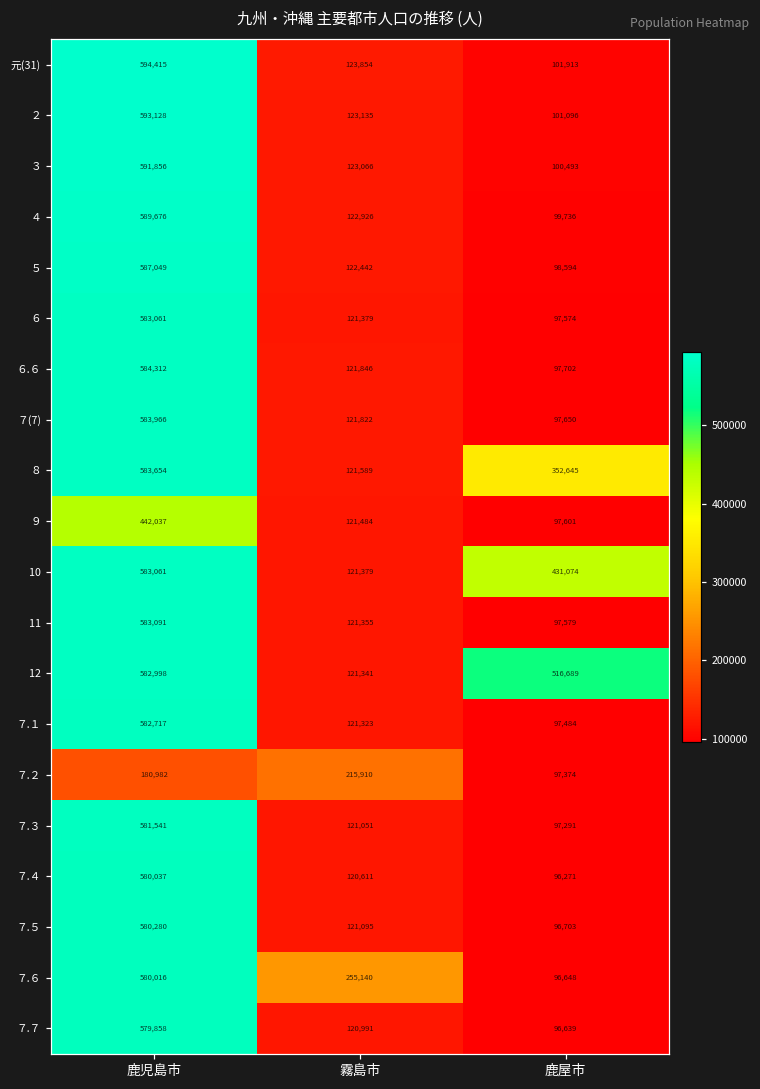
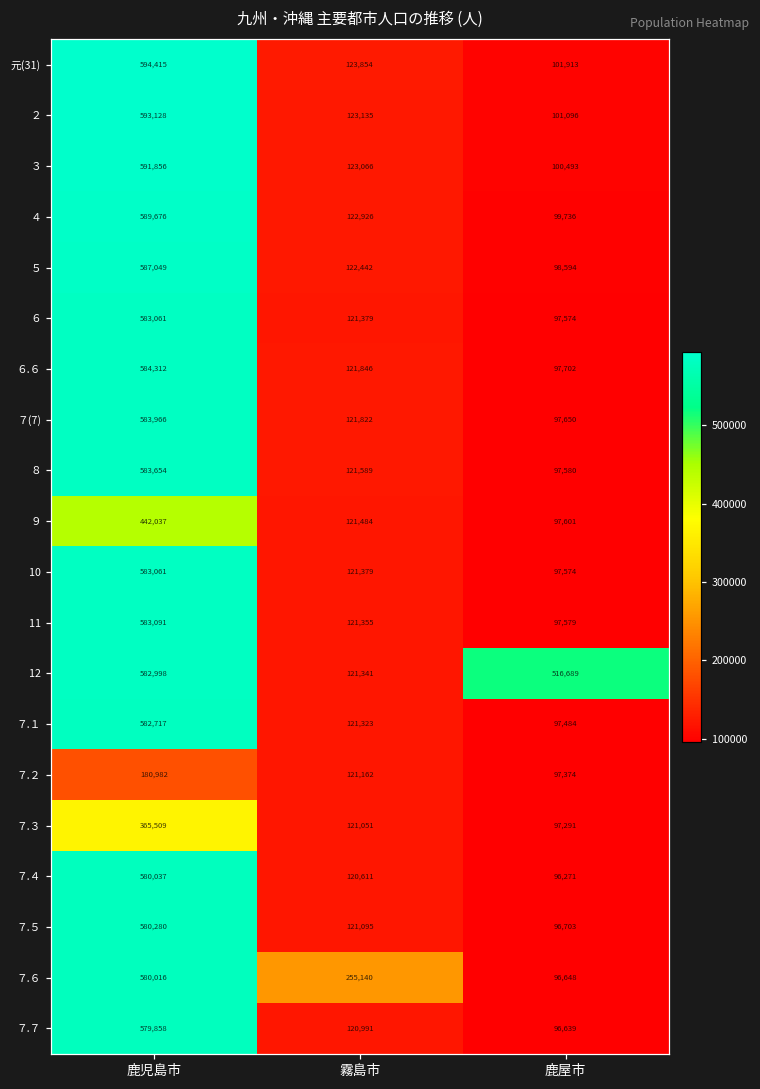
  {
    "元(31)": {
      "鹿児島市": "594,415",
      "霧島市": "123,854",
      "鹿屋市": "101,913"
    },
    "２": {
      "鹿児島市": "593,128",
      "霧島市": "123,135",
      "鹿屋市": "101,096"
    },
    "３": {
      "鹿児島市": "591,856",
      "霧島市": "123,066",
      "鹿屋市": "100,493"
    },
    "４": {
      "鹿児島市": "589,676",
      "霧島市": "122,926",
      "鹿屋市": "99,736"
    },
    "５": {
      "鹿児島市": "587,049",
      "霧島市": "122,442",
      "鹿屋市": "98,594"
    },
    "６": {
      "鹿児島市": "583,061",
      "霧島市": "121,379",
      "鹿屋市": "97,574"
    },
    "６.６": {
      "鹿児島市": "584,312",
      "霧島市": "121,846",
      "鹿屋市": "97,702"
    },
    "７(7)": {
      "鹿児島市": "583,966",
      "霧島市": "121,822",
      "鹿屋市": "97,650"
    },
    "８": {
      "鹿児島市": "583,654",
      "霧島市": "121,589",
-     "鹿屋市": "352,645"
+     "鹿屋市": "97,580"
    },
    "９": {
      "鹿児島市": "442,037",
      "霧島市": "121,484",
      "鹿屋市": "97,601"
    },
    "10": {
      "鹿児島市": "583,061",
      "霧島市": "121,379",
-     "鹿屋市": "431,074"
+     "鹿屋市": "97,574"
    },
    "11": {
      "鹿児島市": "583,091",
      "霧島市": "121,355",
      "鹿屋市": "97,579"
    },
    "12": {
      "鹿児島市": "582,998",
      "霧島市": "121,341",
      "鹿屋市": "516,689"
    },
    "７.１": {
      "鹿児島市": "582,717",
      "霧島市": "121,323",
      "鹿屋市": "97,484"
    },
    "７.２": {
      "鹿児島市": "180,982",
-     "霧島市": "215,910",
+     "霧島市": "121,162",
      "鹿屋市": "97,374"
    },
    "７.３": {
-     "鹿児島市": "581,541",
+     "鹿児島市": "365,509",
      "霧島市": "121,051",
      "鹿屋市": "97,291"
    },
    "７.４": {
      "鹿児島市": "580,037",
      "霧島市": "120,611",
      "鹿屋市": "96,271"
    },
    "７.５": {
      "鹿児島市": "580,280",
      "霧島市": "121,095",
      "鹿屋市": "96,703"
    },
    "７.６": {
      "鹿児島市": "580,016",
      "霧島市": "255,140",
      "鹿屋市": "96,648"
    },
    "７.７": {
      "鹿児島市": "579,858",
      "霧島市": "120,991",
      "鹿屋市": "96,639"
    }
  }
